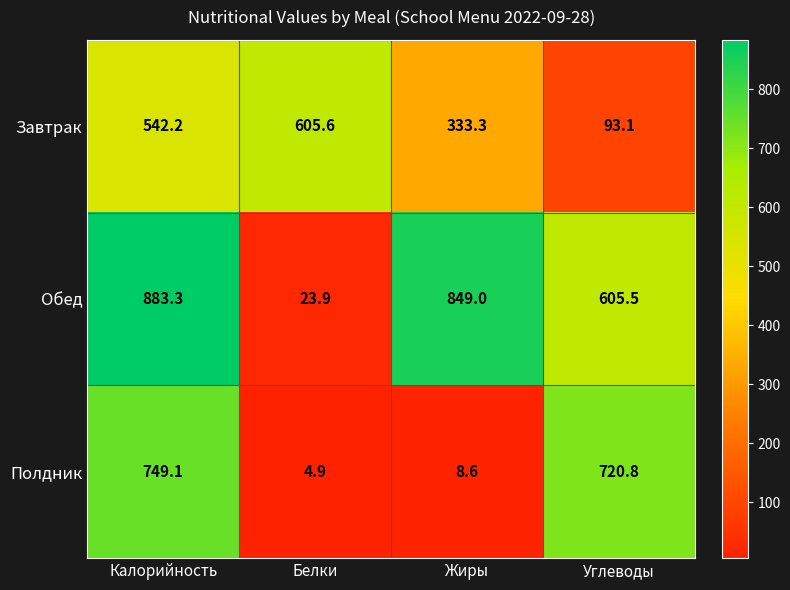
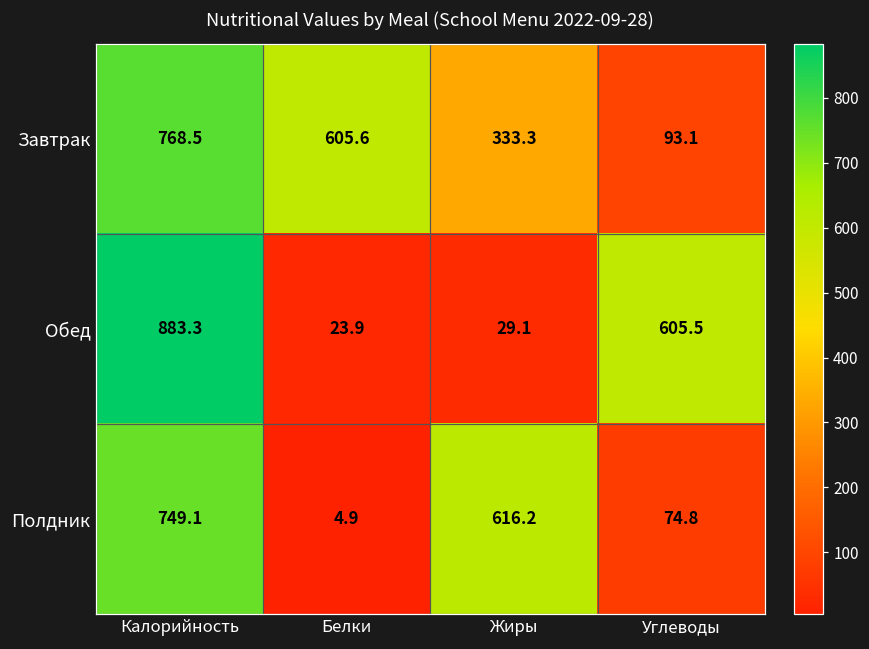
  {
    "Завтрак": {
-     "Калорийность": 542.2,
+     "Калорийность": 768.5,
      "Белки": 605.6,
      "Жиры": 333.3,
      "Углеводы": 93.1
    },
    "Обед": {
      "Калорийность": 883.3,
      "Белки": 23.9,
-     "Жиры": 849.0,
+     "Жиры": 29.1,
      "Углеводы": 605.5
    },
    "Полдник": {
      "Калорийность": 749.1,
      "Белки": 4.9,
-     "Жиры": 8.6,
-     "Углеводы": 720.8
+     "Жиры": 616.2,
+     "Углеводы": 74.8
    }
  }
